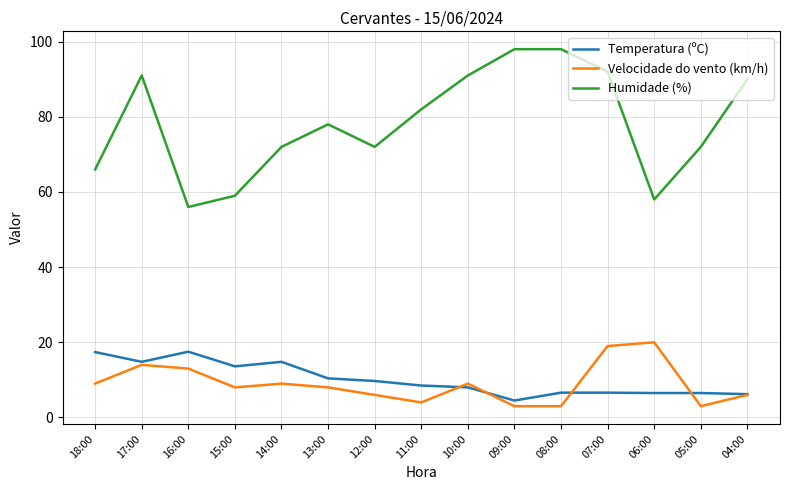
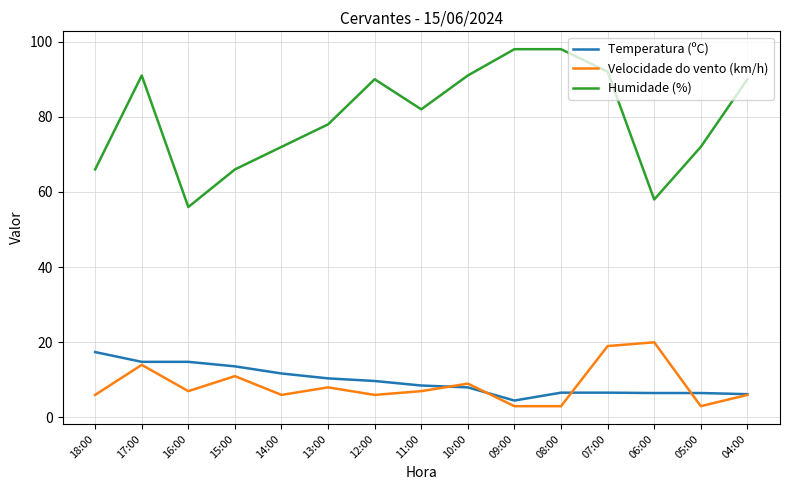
  {
    "Temperatura (ºC)": {
      "18:00": 17,
      "17:00": 15,
-     "16:00": 18,
+     "16:00": 15,
      "15:00": 14,
-     "14:00": 15,
+     "14:00": 12,
      "13:00": 10,
      "12:00": 10,
      "11:00": 9,
      "10:00": 8,
      "09:00": 5,
      "08:00": 7,
      "07:00": 7,
      "06:00": 7,
      "05:00": 7
    },
    "Velocidade do vento (km/h)": {
-     "18:00": 9,
+     "18:00": 6,
      "17:00": 14,
-     "16:00": 13,
-     "15:00": 8,
-     "14:00": 9,
+     "16:00": 7,
+     "15:00": 11,
+     "14:00": 6,
      "13:00": 8,
      "12:00": 6,
-     "11:00": 4,
+     "11:00": 7,
      "10:00": 9,
      "09:00": 3,
      "08:00": 3,
      "07:00": 19,
      "06:00": 20,
      "05:00": 3
    },
    "Humidade (%)": {
      "18:00": 66,
      "17:00": 91,
      "16:00": 56,
-     "15:00": 59,
+     "15:00": 66,
      "14:00": 72,
      "13:00": 78,
-     "12:00": 72,
+     "12:00": 90,
      "11:00": 82,
      "10:00": 91,
      "09:00": 98,
      "08:00": 98,
      "06:00": 58,
      "05:00": 72
    }
  }
